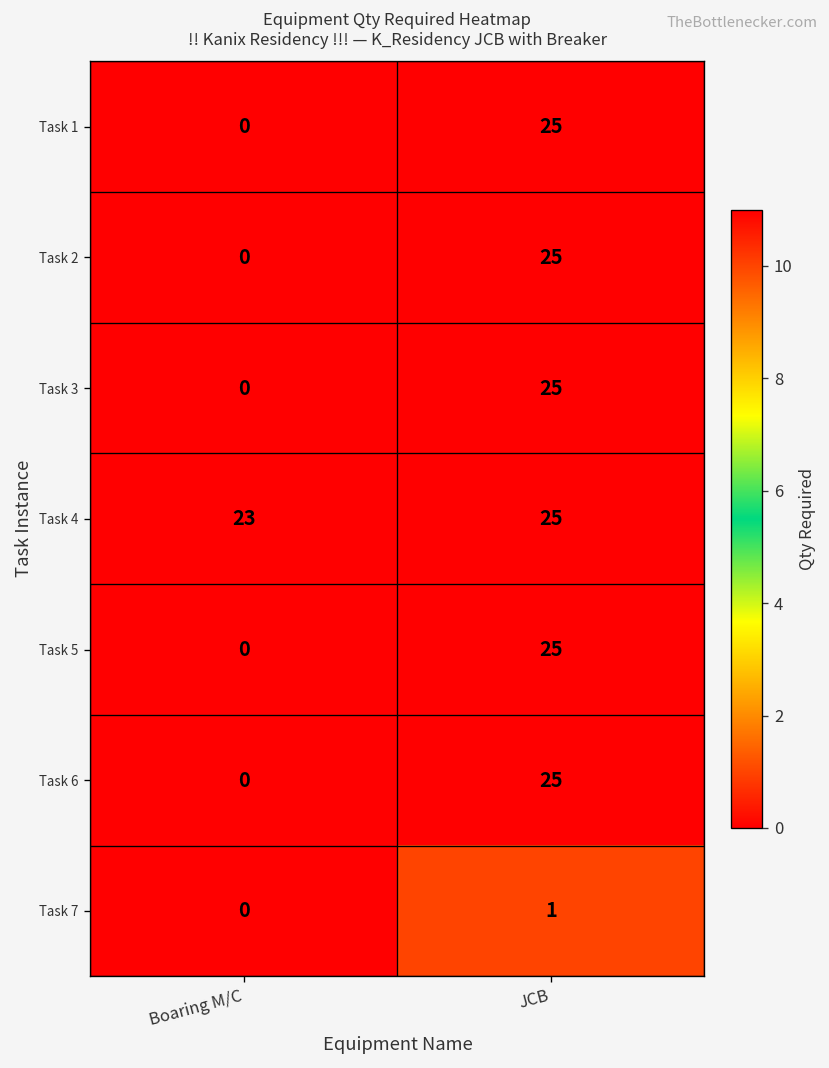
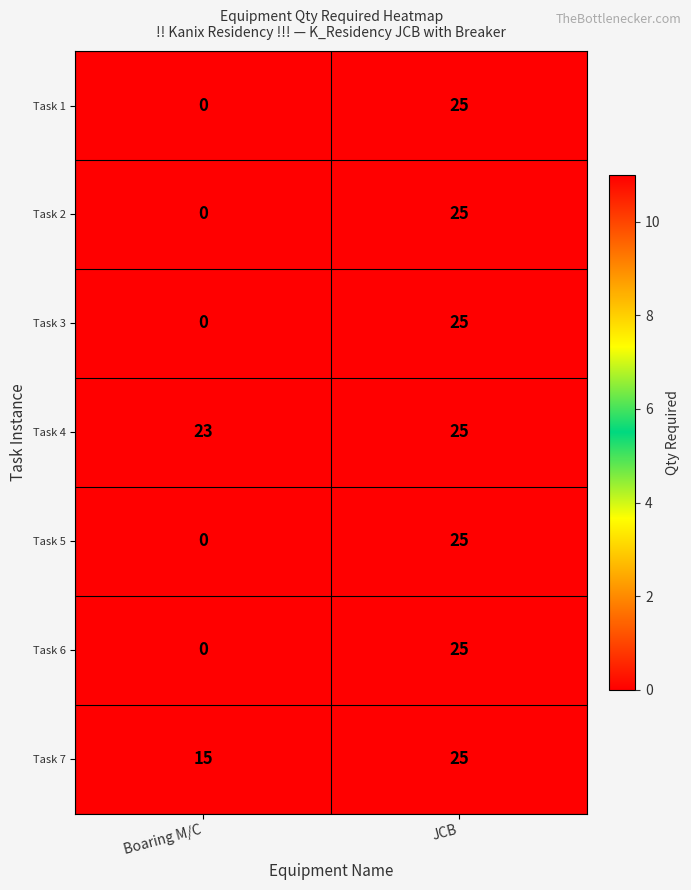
  {
    "Task 1": {
      "Boaring M/C": 0,
      "JCB": 25
    },
    "Task 2": {
      "Boaring M/C": 0,
      "JCB": 25
    },
    "Task 3": {
      "Boaring M/C": 0,
      "JCB": 25
    },
    "Task 4": {
      "Boaring M/C": 23,
      "JCB": 25
    },
    "Task 5": {
      "Boaring M/C": 0,
      "JCB": 25
    },
    "Task 6": {
      "Boaring M/C": 0,
      "JCB": 25
    },
    "Task 7": {
-     "Boaring M/C": 0,
-     "JCB": 1
+     "Boaring M/C": 15,
+     "JCB": 25
    }
  }
